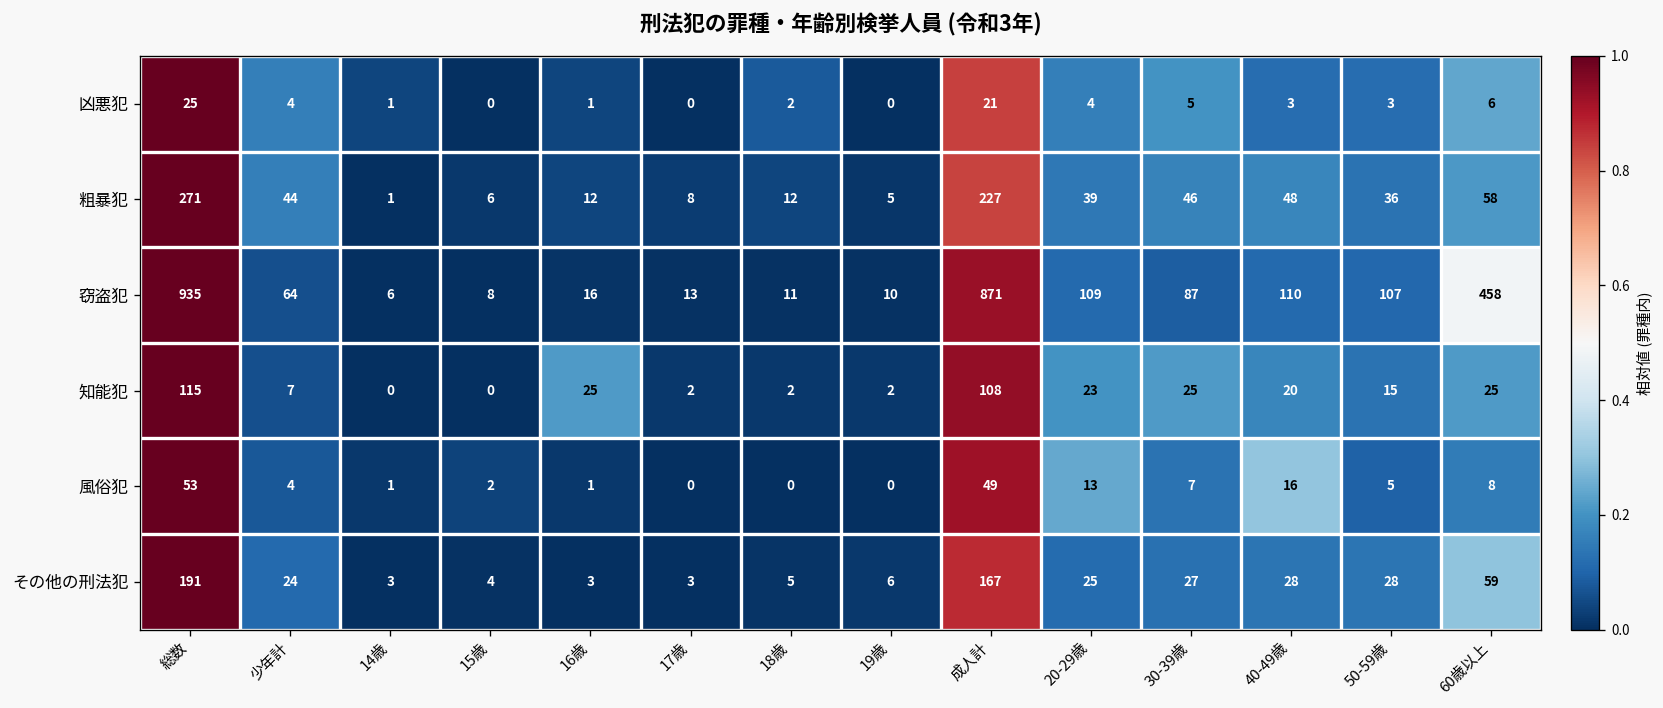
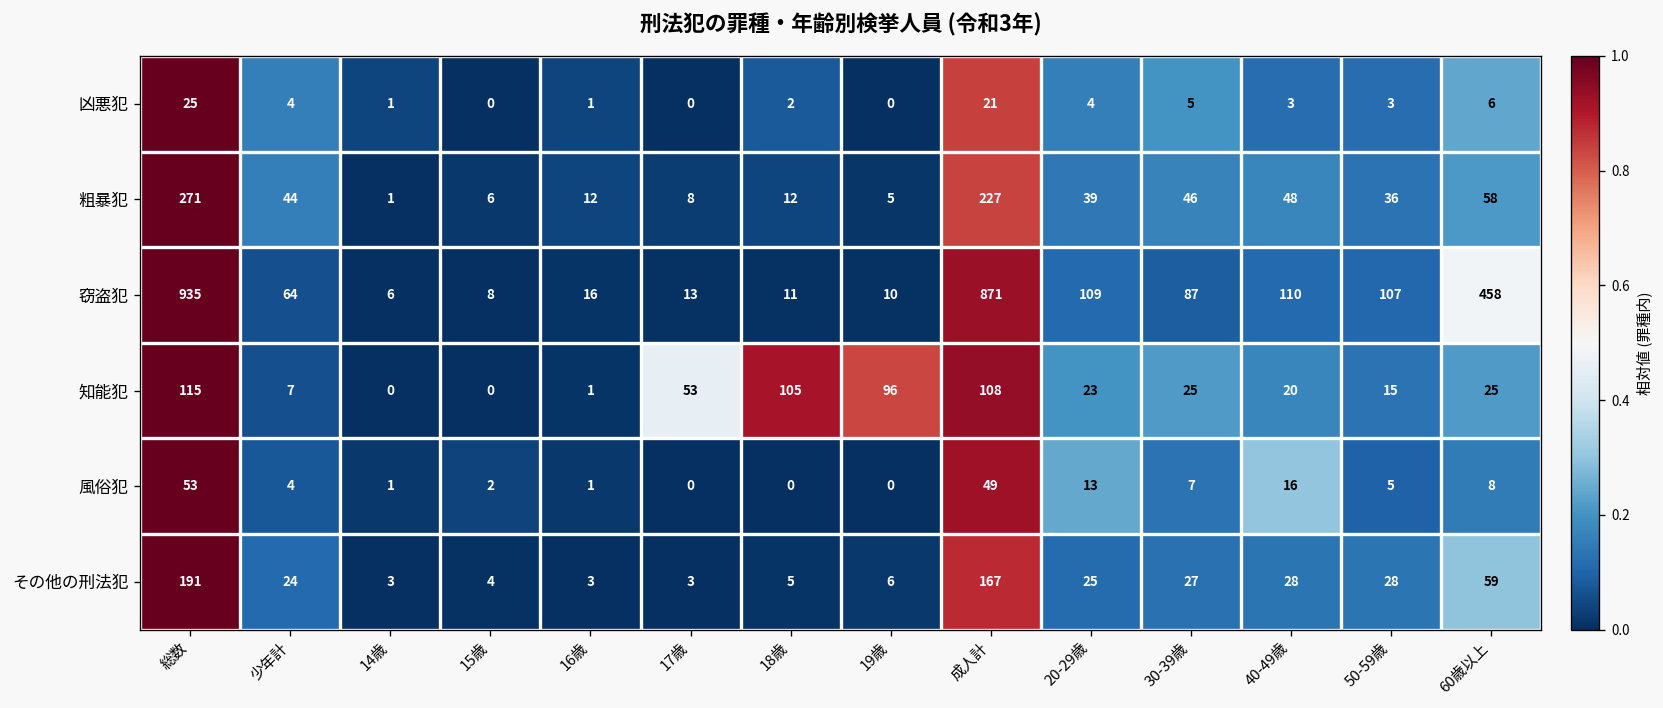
  {
    "凶悪犯": {
      "総数": 25,
      "少年計": 4,
      "14歳": 1,
      "15歳": 0,
      "16歳": 1,
      "17歳": 0,
      "18歳": 2,
      "19歳": 0,
      "成人計": 21,
      "20-29歳": 4,
      "30-39歳": 5,
      "40-49歳": 3,
      "50-59歳": 3,
      "60歳以上": 6
    },
    "粗暴犯": {
      "総数": 271,
      "少年計": 44,
      "14歳": 1,
      "15歳": 6,
      "16歳": 12,
      "17歳": 8,
      "18歳": 12,
      "19歳": 5,
      "成人計": 227,
      "20-29歳": 39,
      "30-39歳": 46,
      "40-49歳": 48,
      "50-59歳": 36,
      "60歳以上": 58
    },
    "窃盗犯": {
      "総数": 935,
      "少年計": 64,
      "14歳": 6,
      "15歳": 8,
      "16歳": 16,
      "17歳": 13,
      "18歳": 11,
      "19歳": 10,
      "成人計": 871,
      "20-29歳": 109,
      "30-39歳": 87,
      "40-49歳": 110,
      "50-59歳": 107,
      "60歳以上": 458
    },
    "知能犯": {
      "総数": 115,
      "少年計": 7,
      "14歳": 0,
      "15歳": 0,
-     "16歳": 25,
-     "17歳": 2,
-     "18歳": 2,
-     "19歳": 2,
+     "16歳": 1,
+     "17歳": 53,
+     "18歳": 105,
+     "19歳": 96,
      "成人計": 108,
      "20-29歳": 23,
      "30-39歳": 25,
      "40-49歳": 20,
      "50-59歳": 15,
      "60歳以上": 25
    },
    "風俗犯": {
      "総数": 53,
      "少年計": 4,
      "14歳": 1,
      "15歳": 2,
      "16歳": 1,
      "17歳": 0,
      "18歳": 0,
      "19歳": 0,
      "成人計": 49,
      "20-29歳": 13,
      "30-39歳": 7,
      "40-49歳": 16,
      "50-59歳": 5,
      "60歳以上": 8
    },
    "その他の刑法犯": {
      "総数": 191,
      "少年計": 24,
      "14歳": 3,
      "15歳": 4,
      "16歳": 3,
      "17歳": 3,
      "18歳": 5,
      "19歳": 6,
      "成人計": 167,
      "20-29歳": 25,
      "30-39歳": 27,
      "40-49歳": 28,
      "50-59歳": 28,
      "60歳以上": 59
    }
  }
